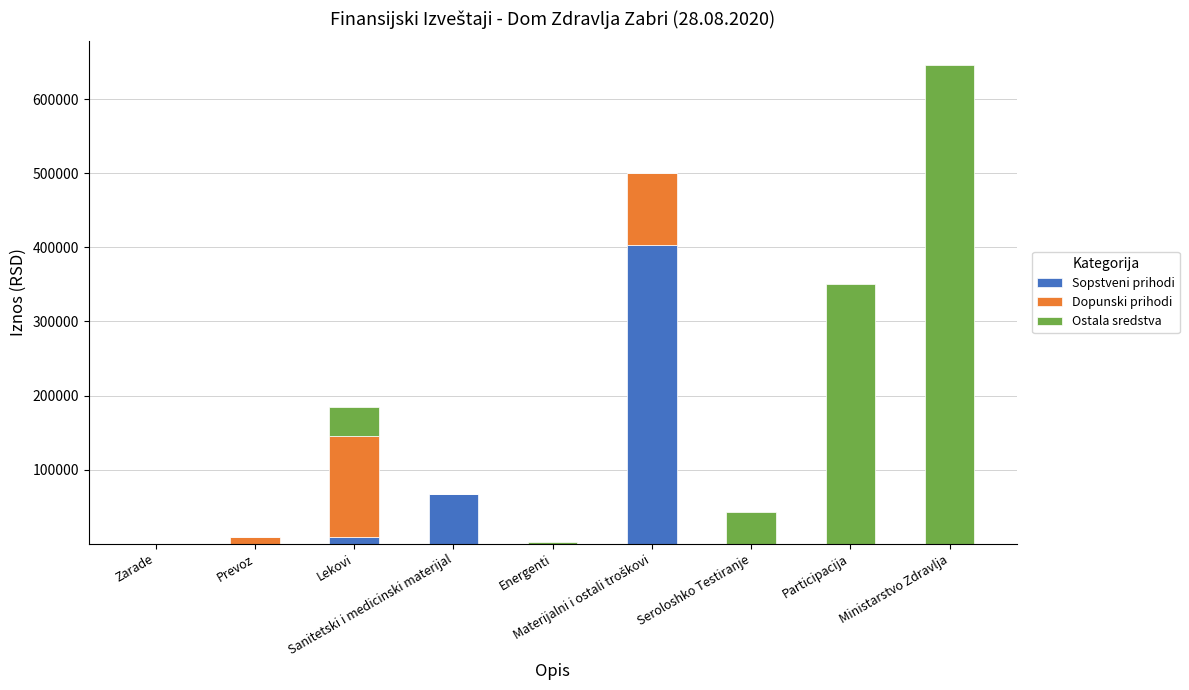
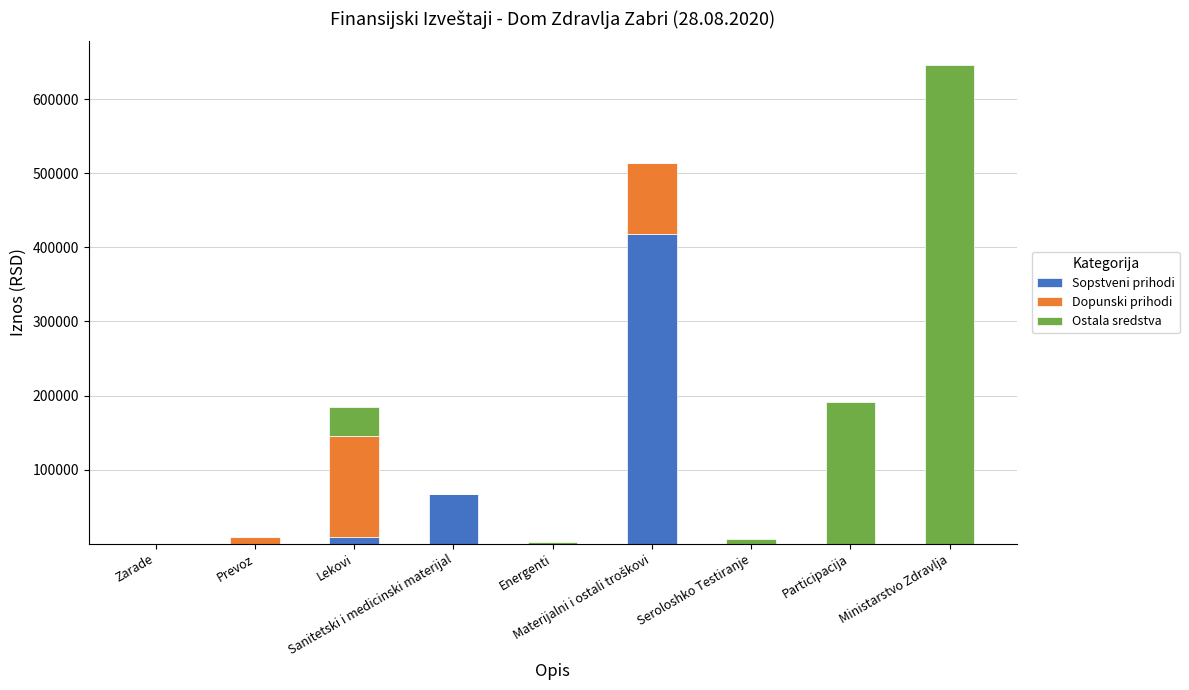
  {
    "Sopstveni prihodi": {
      "Prevoz": 0,
      "Lekovi": 10000,
      "Sanitetski i medicinski materijal": 70000,
      "Energenti": 0,
-     "Materijalni i ostali troškovi": 400000,
+     "Materijalni i ostali troškovi": 420000,
      "Seroloshko Testiranje": 0,
      "Participacija": 0,
      "Ministarstvo Zdravlja": 0
    },
    "Dopunski prihodi": {
      "Zarade": 0,
      "Prevoz": 10000,
      "Lekovi": 140000,
      "Sanitetski i medicinski materijal": 0,
      "Energenti": 0,
      "Materijalni i ostali troškovi": 100000,
      "Seroloshko Testiranje": 0,
      "Participacija": 0,
      "Ministarstvo Zdravlja": 0
    },
    "Ostala sredstva": {
      "Zarade": 0,
      "Prevoz": 0,
      "Lekovi": 40000,
      "Sanitetski i medicinski materijal": 0,
      "Materijalni i ostali troškovi": 0,
-     "Seroloshko Testiranje": 40000,
-     "Participacija": 350000,
+     "Seroloshko Testiranje": 10000,
+     "Participacija": 190000,
      "Ministarstvo Zdravlja": 650000
    }
  }
